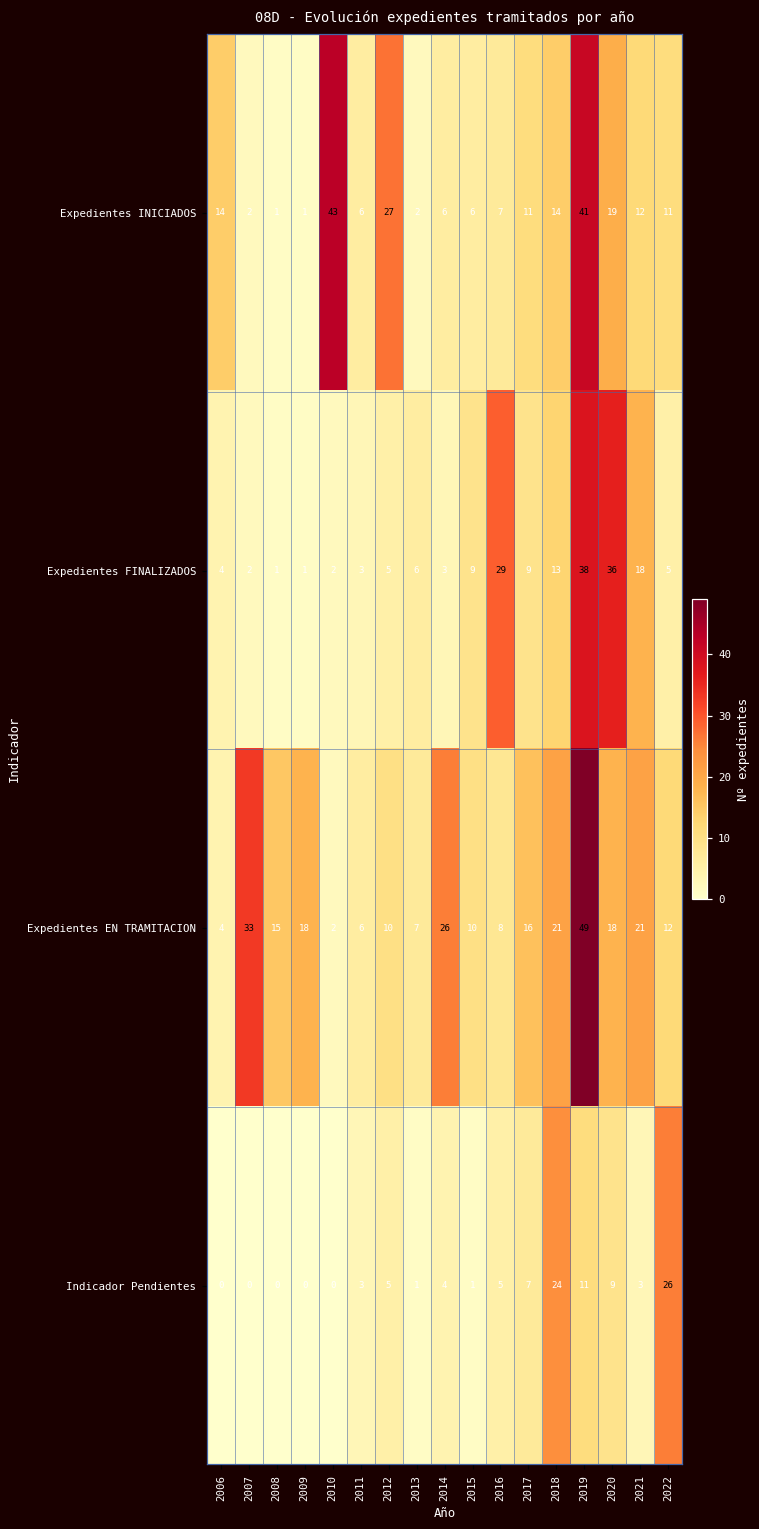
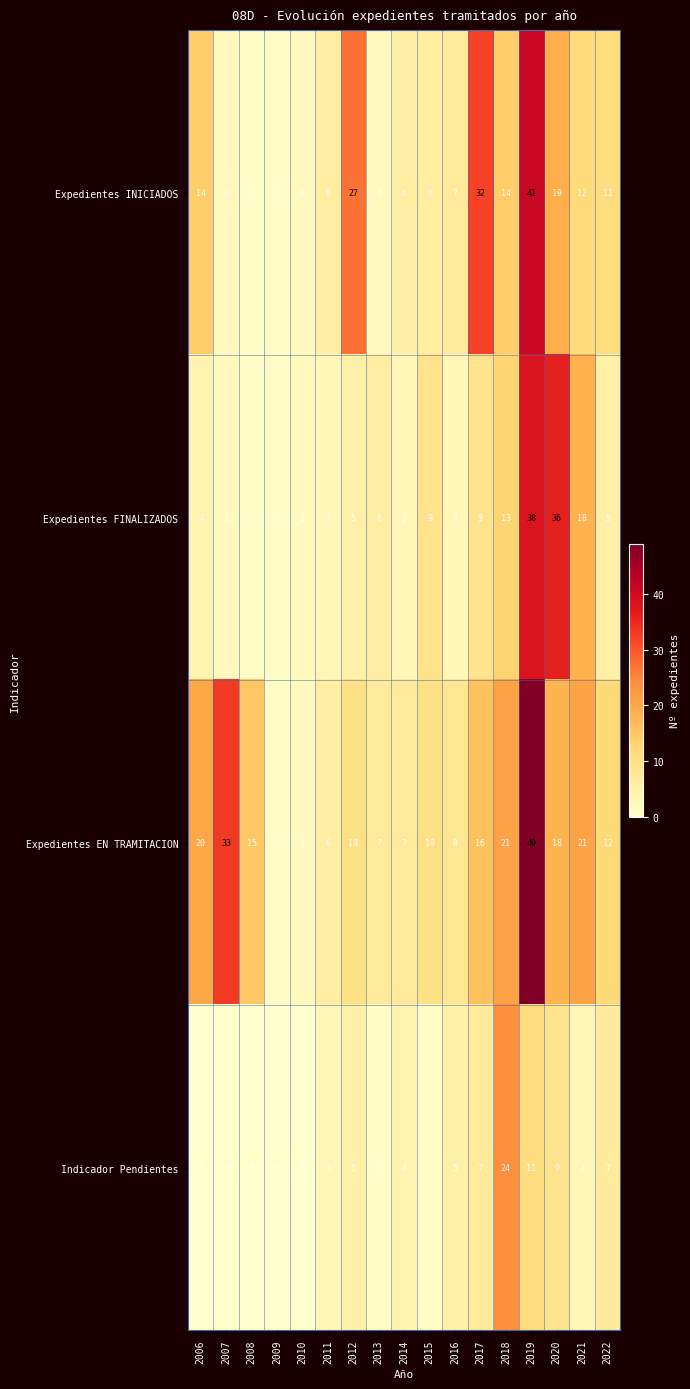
  {
    "Expedientes INICIADOS": {
      "2006": 14,
      "2007": 2,
      "2008": 1,
      "2009": 1,
-     "2010": 43,
+     "2010": 2,
      "2011": 6,
      "2012": 27,
      "2013": 2,
      "2014": 6,
      "2015": 6,
      "2016": 7,
-     "2017": 11,
+     "2017": 32,
      "2018": 14,
      "2019": 41,
      "2020": 19,
      "2021": 12,
      "2022": 11
    },
    "Expedientes FINALIZADOS": {
      "2006": 4,
      "2007": 2,
      "2008": 1,
      "2009": 1,
      "2010": 2,
      "2011": 3,
      "2012": 5,
      "2013": 6,
      "2014": 3,
      "2015": 9,
-     "2016": 29,
+     "2016": 3,
      "2017": 9,
      "2018": 13,
      "2019": 38,
      "2020": 36,
      "2021": 18,
      "2022": 5
    },
    "Expedientes EN TRAMITACION": {
-     "2006": 4,
+     "2006": 20,
      "2007": 33,
      "2008": 15,
-     "2009": 18,
+     "2009": 1,
      "2010": 2,
      "2011": 6,
      "2012": 10,
      "2013": 7,
-     "2014": 26,
+     "2014": 7,
      "2015": 10,
      "2016": 8,
      "2017": 16,
      "2018": 21,
      "2019": 49,
      "2020": 18,
      "2021": 21,
      "2022": 12
    },
    "Indicador Pendientes": {
      "2011": 3,
      "2012": 5,
      "2013": 1,
      "2014": 4,
      "2015": 1,
      "2016": 5,
      "2017": 7,
      "2018": 24,
      "2019": 11,
      "2020": 9,
      "2021": 3,
-     "2022": 26
+     "2022": 7
    }
  }
